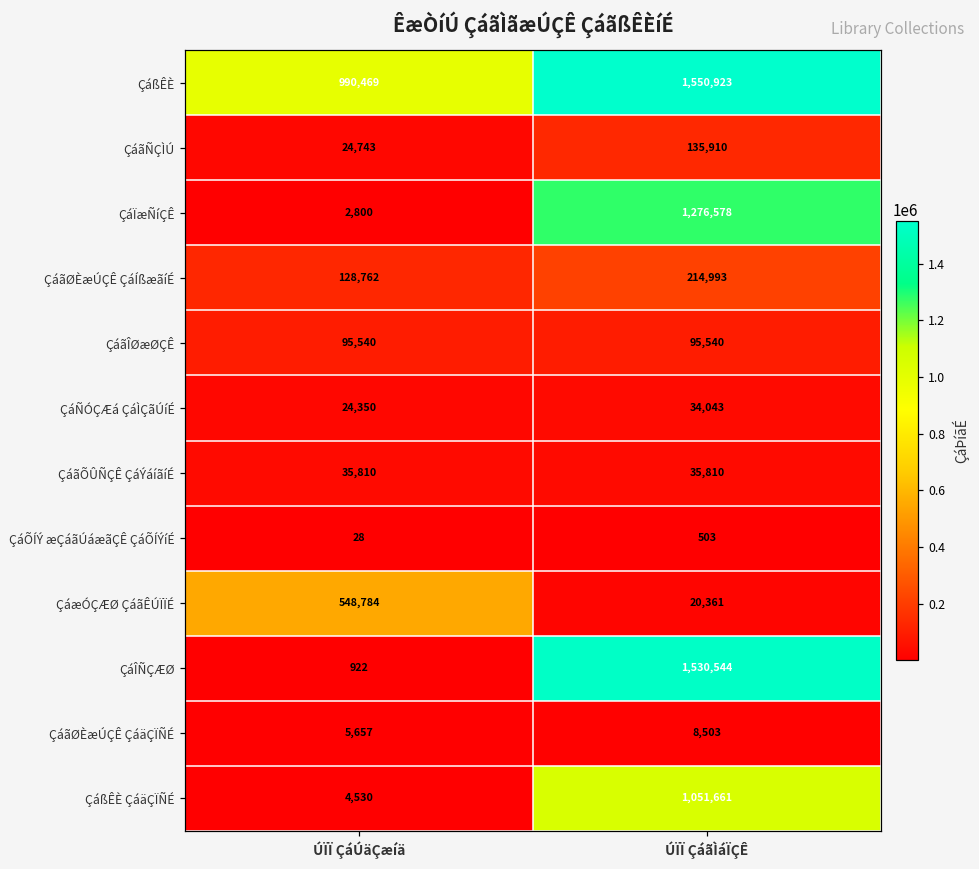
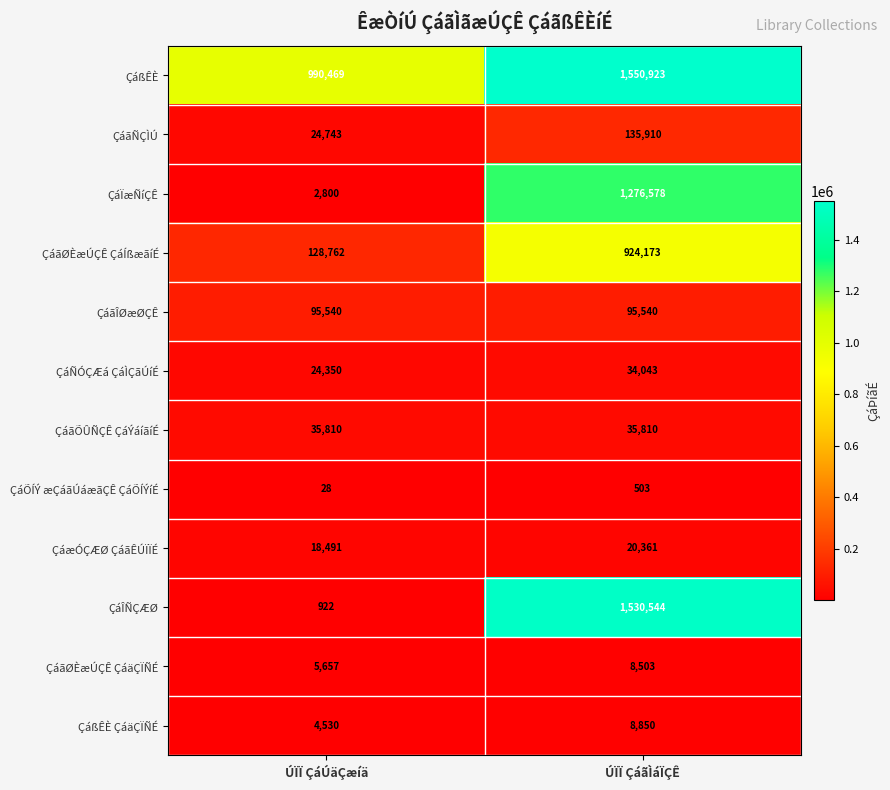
  {
    "ÇáßÊÈ": {
      "ÚÏÏ ÇáÚäÇæíä": "990,469",
      "ÚÏÏ ÇáãÌáÏÇÊ": "1,550,923"
    },
    "ÇáãÑÇÌÚ": {
      "ÚÏÏ ÇáÚäÇæíä": "24,743",
      "ÚÏÏ ÇáãÌáÏÇÊ": "135,910"
    },
    "ÇáÏæÑíÇÊ": {
      "ÚÏÏ ÇáÚäÇæíä": "2,800",
      "ÚÏÏ ÇáãÌáÏÇÊ": "1,276,578"
    },
    "ÇáãØÈæÚÇÊ ÇáÍßæãíÉ": {
      "ÚÏÏ ÇáÚäÇæíä": "128,762",
-     "ÚÏÏ ÇáãÌáÏÇÊ": "214,993"
+     "ÚÏÏ ÇáãÌáÏÇÊ": "924,173"
    },
    "ÇáãÎØæØÇÊ": {
      "ÚÏÏ ÇáÚäÇæíä": "95,540",
      "ÚÏÏ ÇáãÌáÏÇÊ": "95,540"
    },
    "ÇáÑÓÇÆá ÇáÌÇãÚíÉ": {
      "ÚÏÏ ÇáÚäÇæíä": "24,350",
      "ÚÏÏ ÇáãÌáÏÇÊ": "34,043"
    },
    "ÇáãÕÛÑÇÊ ÇáÝáíãíÉ": {
      "ÚÏÏ ÇáÚäÇæíä": "35,810",
      "ÚÏÏ ÇáãÌáÏÇÊ": "35,810"
    },
    "ÇáÕÍÝ æÇáãÚáæãÇÊ ÇáÕÍÝíÉ": {
      "ÚÏÏ ÇáÚäÇæíä": "28",
      "ÚÏÏ ÇáãÌáÏÇÊ": "503"
    },
    "ÇáæÓÇÆØ ÇáãÊÚÏÏÉ": {
-     "ÚÏÏ ÇáÚäÇæíä": "548,784",
+     "ÚÏÏ ÇáÚäÇæíä": "18,491",
      "ÚÏÏ ÇáãÌáÏÇÊ": "20,361"
    },
    "ÇáÎÑÇÆØ": {
      "ÚÏÏ ÇáÚäÇæíä": "922",
      "ÚÏÏ ÇáãÌáÏÇÊ": "1,530,544"
    },
    "ÇáãØÈæÚÇÊ ÇáäÇÏÑÉ": {
      "ÚÏÏ ÇáÚäÇæíä": "5,657",
      "ÚÏÏ ÇáãÌáÏÇÊ": "8,503"
    },
    "ÇáßÊÈ ÇáäÇÏÑÉ": {
      "ÚÏÏ ÇáÚäÇæíä": "4,530",
-     "ÚÏÏ ÇáãÌáÏÇÊ": "1,051,661"
+     "ÚÏÏ ÇáãÌáÏÇÊ": "8,850"
    }
  }
